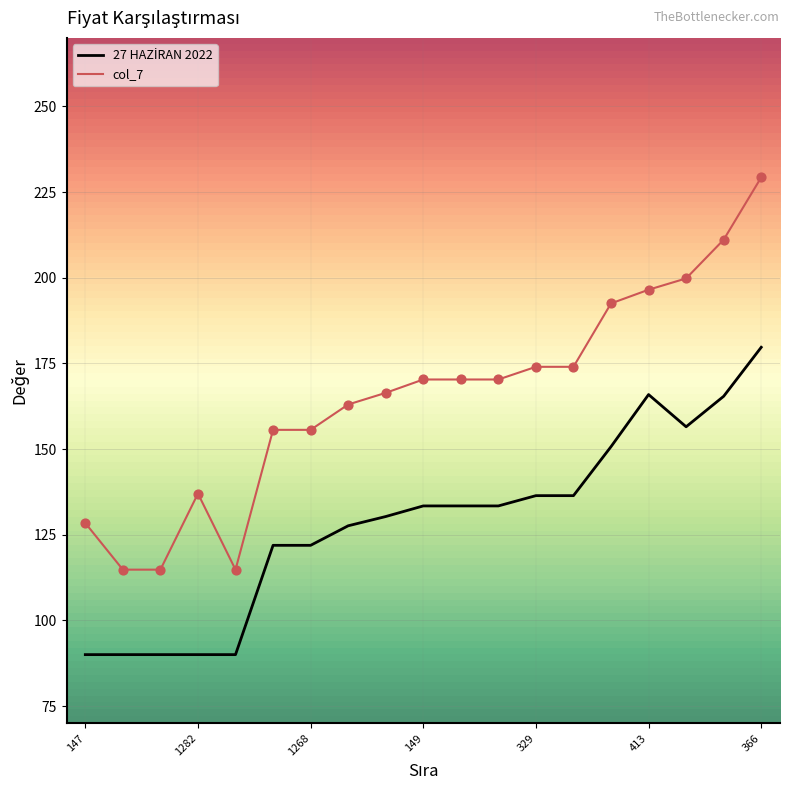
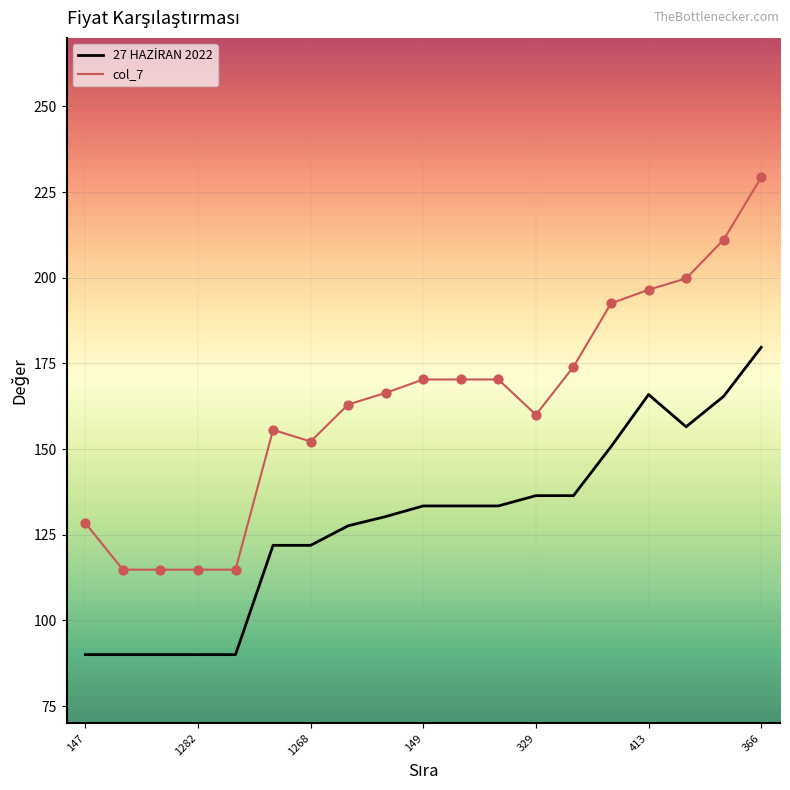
  {
    "27 HAZİRAN 2022": {
      "147": 90,
      "1282": 90,
      "1268": 122,
      "149": 133,
      "329": 136,
      "413": 166,
      "366": 180
    },
    "col_7": {
      "147": 128,
-     "1282": 137,
-     "1268": 156,
+     "1282": 115,
+     "1268": 152,
      "149": 170,
-     "329": 174,
+     "329": 160,
      "413": 197,
      "366": 229
    }
  }
